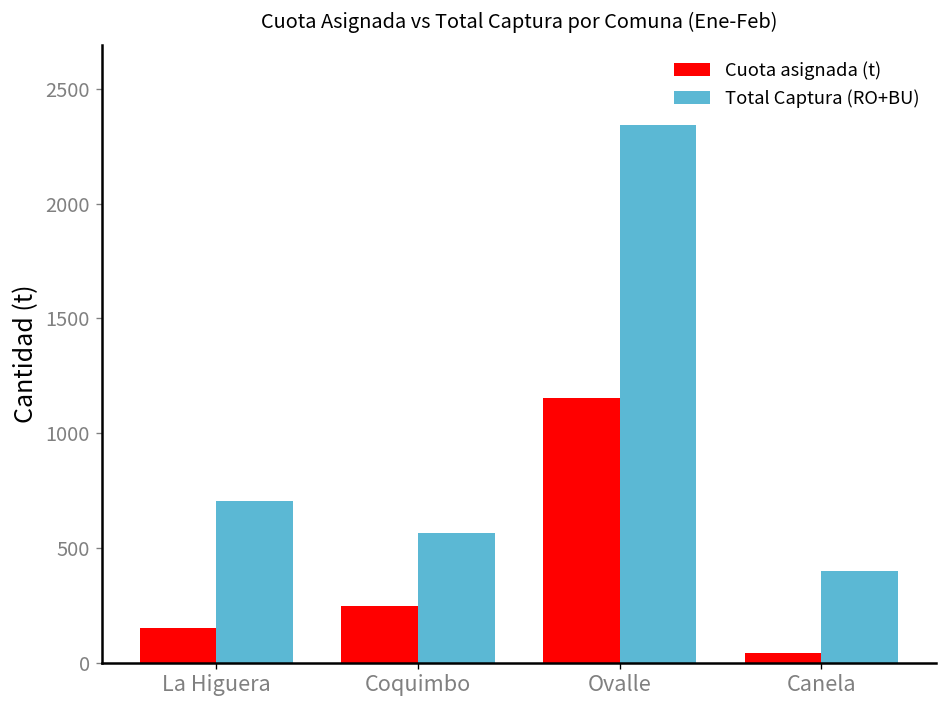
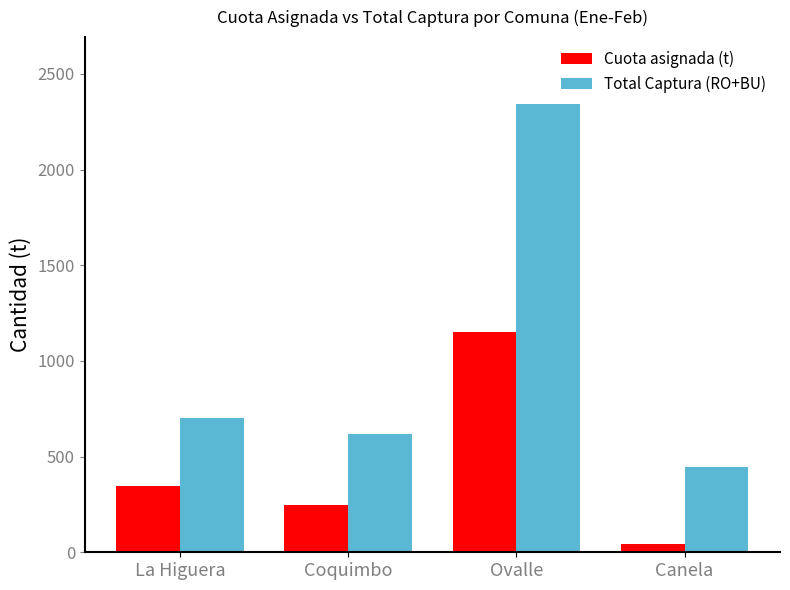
  {
    "Cuota asignada (t)": {
-     "La Higuera": 150,
+     "La Higuera": 350,
      "Coquimbo": 250,
      "Ovalle": 1150,
      "Canela": 40
    },
    "Total Captura (RO+BU)": {
      "La Higuera": 700,
-     "Coquimbo": 560,
+     "Coquimbo": 620,
      "Ovalle": 2340,
-     "Canela": 400
+     "Canela": 450
    }
  }
